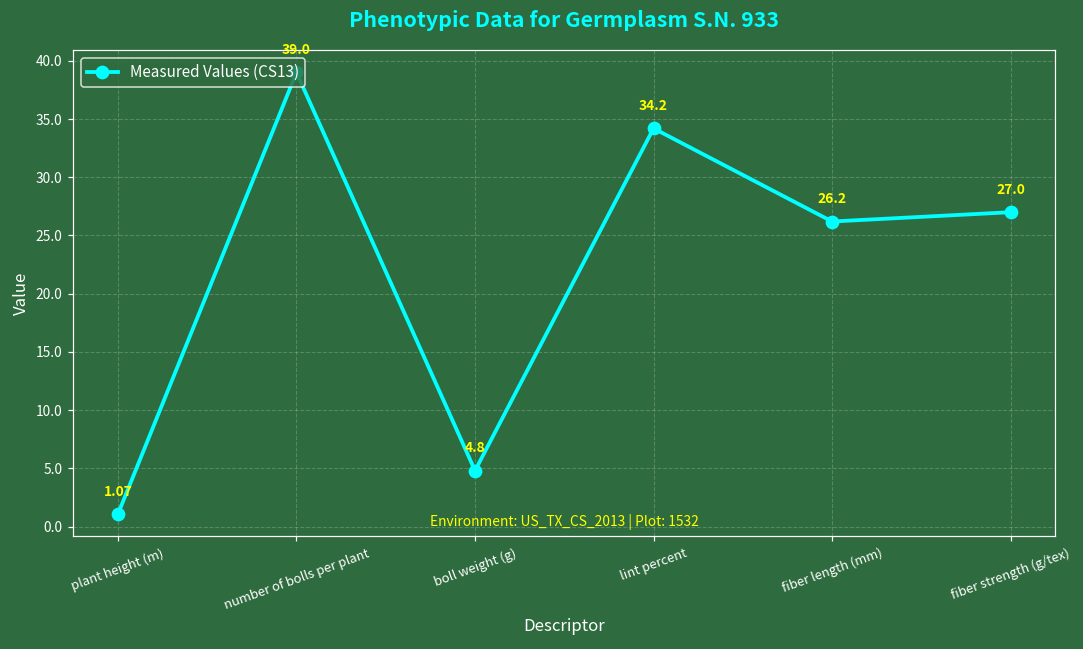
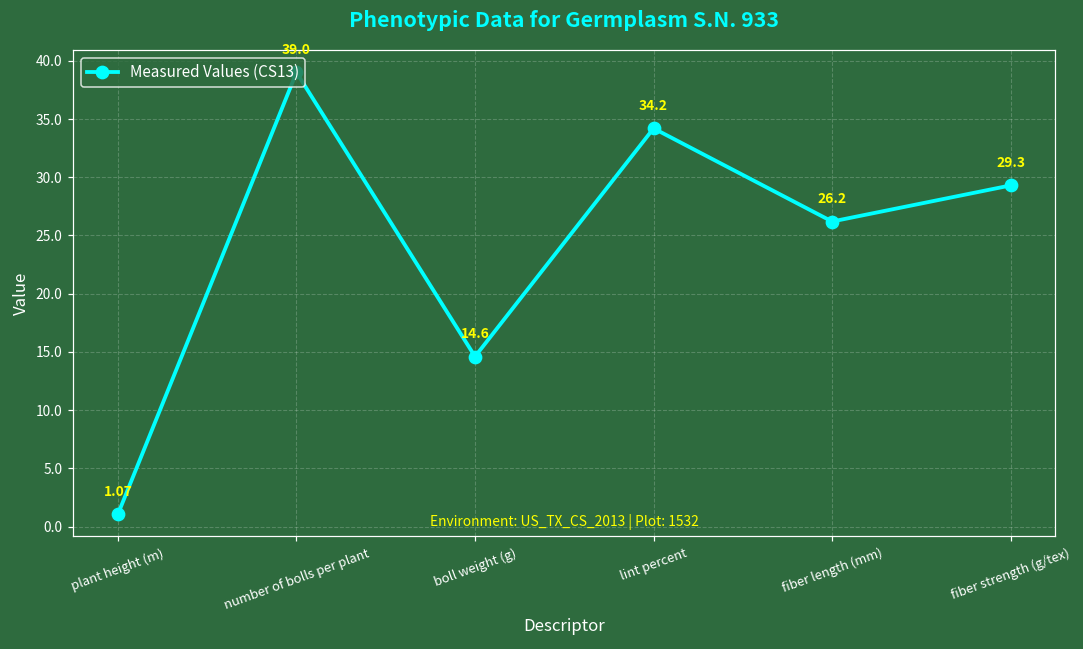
  {
    "plant height (m)": 1.07,
-   "boll weight (g)": 4.8,
+   "boll weight (g)": 14.6,
    "lint percent": 34.2,
    "fiber length (mm)": 26.2,
-   "fiber strength (g/tex)": 27.0
+   "fiber strength (g/tex)": 29.3
  }
